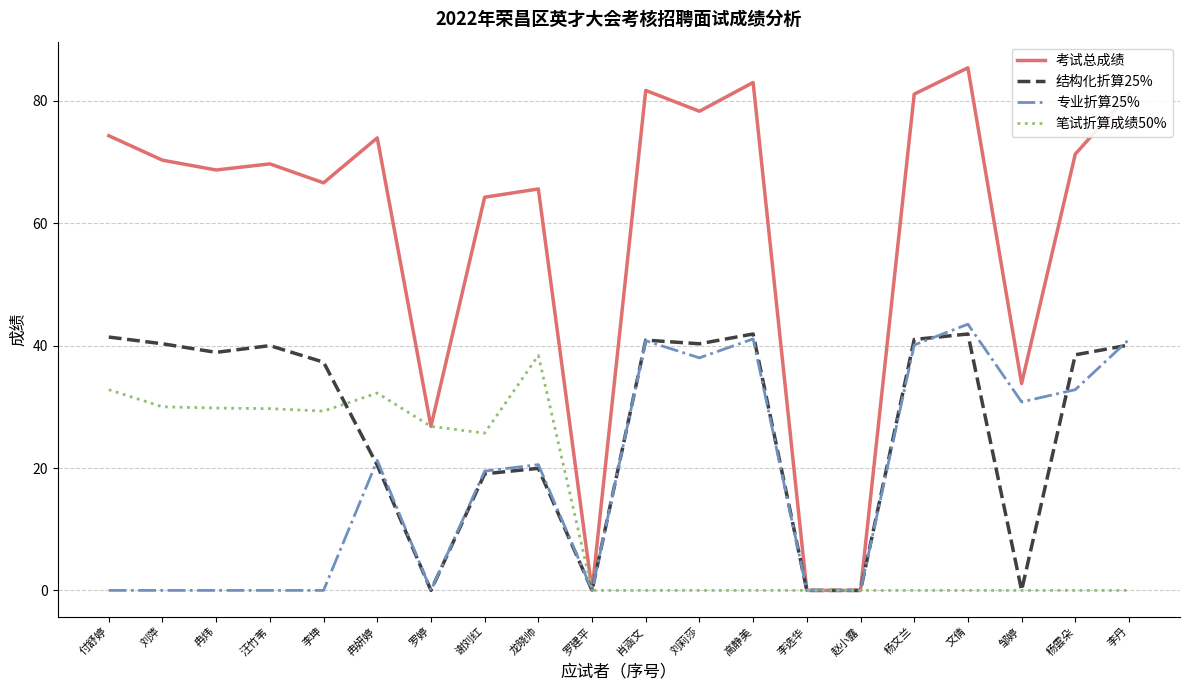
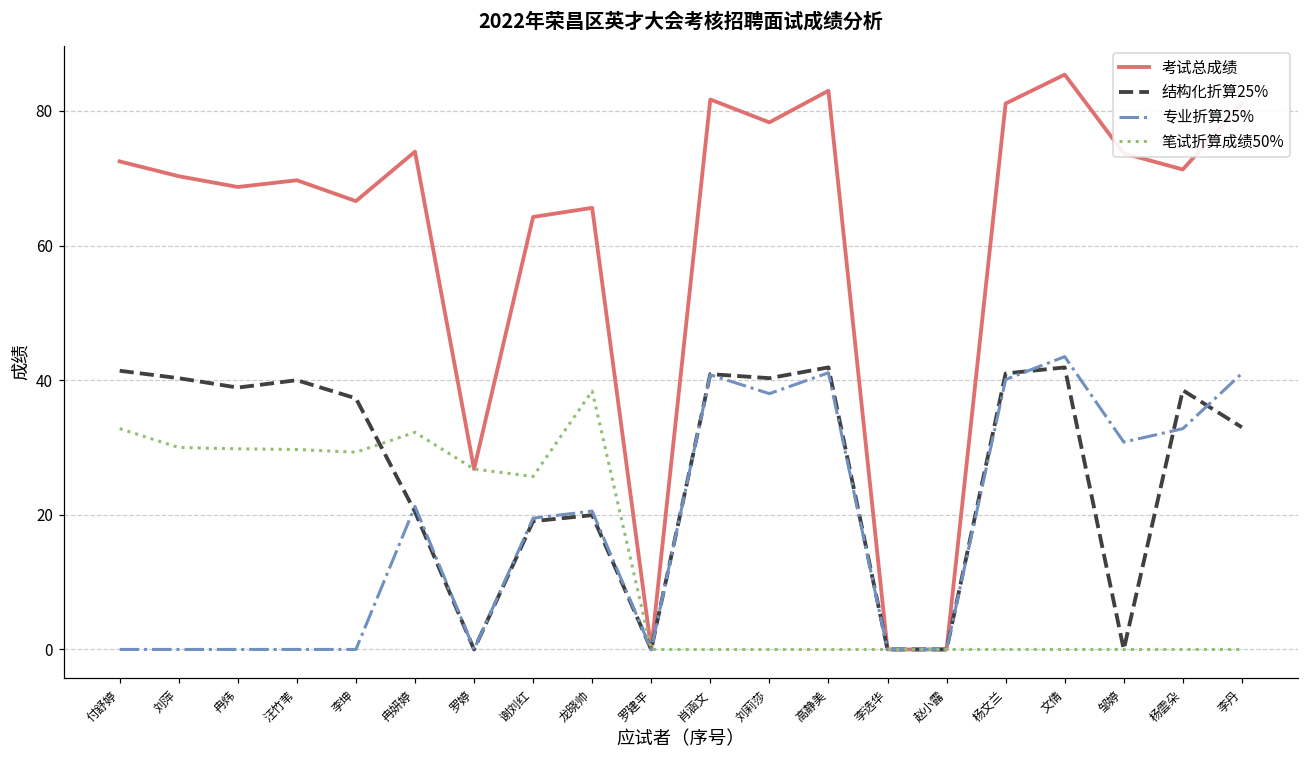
  {
    "考试总成绩": {
-     "付舒婷": 74,
+     "付舒婷": 73,
      "刘萍": 70,
      "冉炜": 69,
      "汪竹苇": 70,
      "李坤": 67,
      "冉妍婷": 74,
      "谢刘红": 64,
      "龙晓帅": 66,
      "肖涵文": 82,
      "刘莉莎": 78,
      "高静美": 83,
      "杨文兰": 81,
      "文倩": 85,
-     "邹婷": 34,
+     "邹婷": 74,
      "杨雲朵": 71
    },
    "结构化折算25%": {
      "付舒婷": 41,
      "刘萍": 40,
      "冉炜": 39,
      "汪竹苇": 40,
      "李坤": 37,
      "冉妍婷": 20,
      "谢刘红": 19,
      "龙晓帅": 20,
      "刘莉莎": 40,
      "高静美": 42,
      "杨文兰": 41,
      "文倩": 42,
      "杨雲朵": 39,
-     "李丹": 40
+     "李丹": 33
    },
    "专业折算25%": {
      "付舒婷": 0,
      "刘萍": 0,
      "冉炜": 0,
      "汪竹苇": 0,
      "李坤": 0,
      "冉妍婷": 21,
      "谢刘红": 20,
      "龙晓帅": 21,
      "刘莉莎": 38,
      "高静美": 41,
      "杨文兰": 40,
      "文倩": 44,
      "邹婷": 31,
      "杨雲朵": 33,
      "李丹": 41
    },
    "笔试折算成绩50%": {
      "付舒婷": 33,
      "刘萍": 30,
      "冉炜": 30,
      "汪竹苇": 30,
      "李坤": 29,
      "冉妍婷": 32,
      "谢刘红": 26,
      "龙晓帅": 38,
      "肖涵文": 0,
      "刘莉莎": 0,
      "高静美": 0,
      "杨文兰": 0,
      "文倩": 0,
      "杨雲朵": 0,
      "李丹": 0
    }
  }
